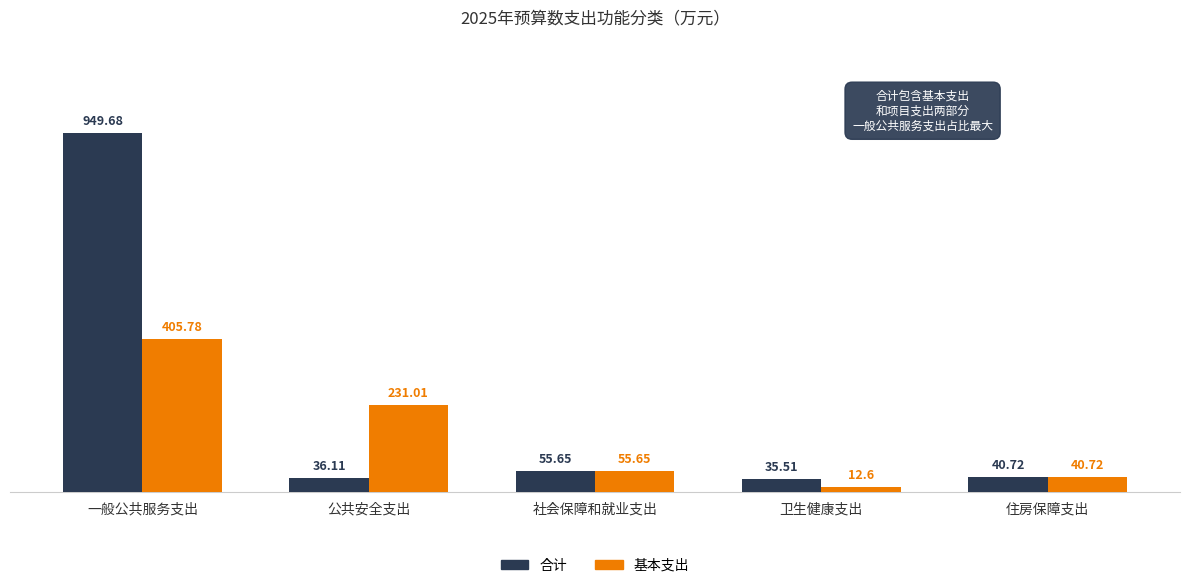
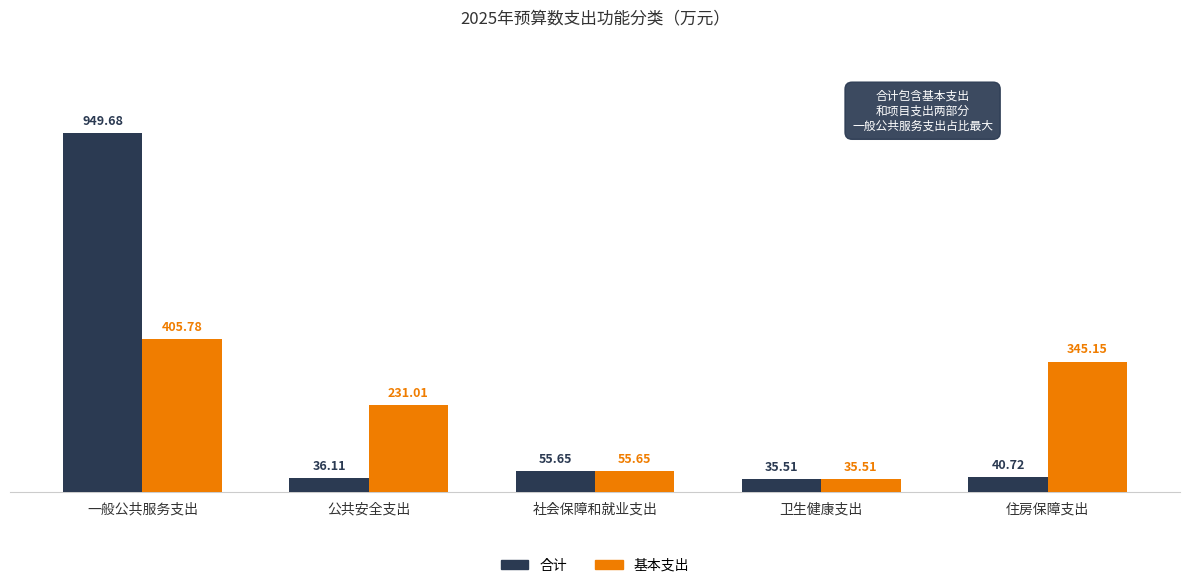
  {
    "合计": {
      "一般公共服务支出": 949.68,
      "公共安全支出": 36.11,
      "社会保障和就业支出": 55.65,
      "卫生健康支出": 35.51,
      "住房保障支出": 40.72
    },
    "基本支出": {
      "一般公共服务支出": 405.78,
      "公共安全支出": 231.01,
      "社会保障和就业支出": 55.65,
-     "卫生健康支出": 12.6,
-     "住房保障支出": 40.72
+     "卫生健康支出": 35.51,
+     "住房保障支出": 345.15
    }
  }
